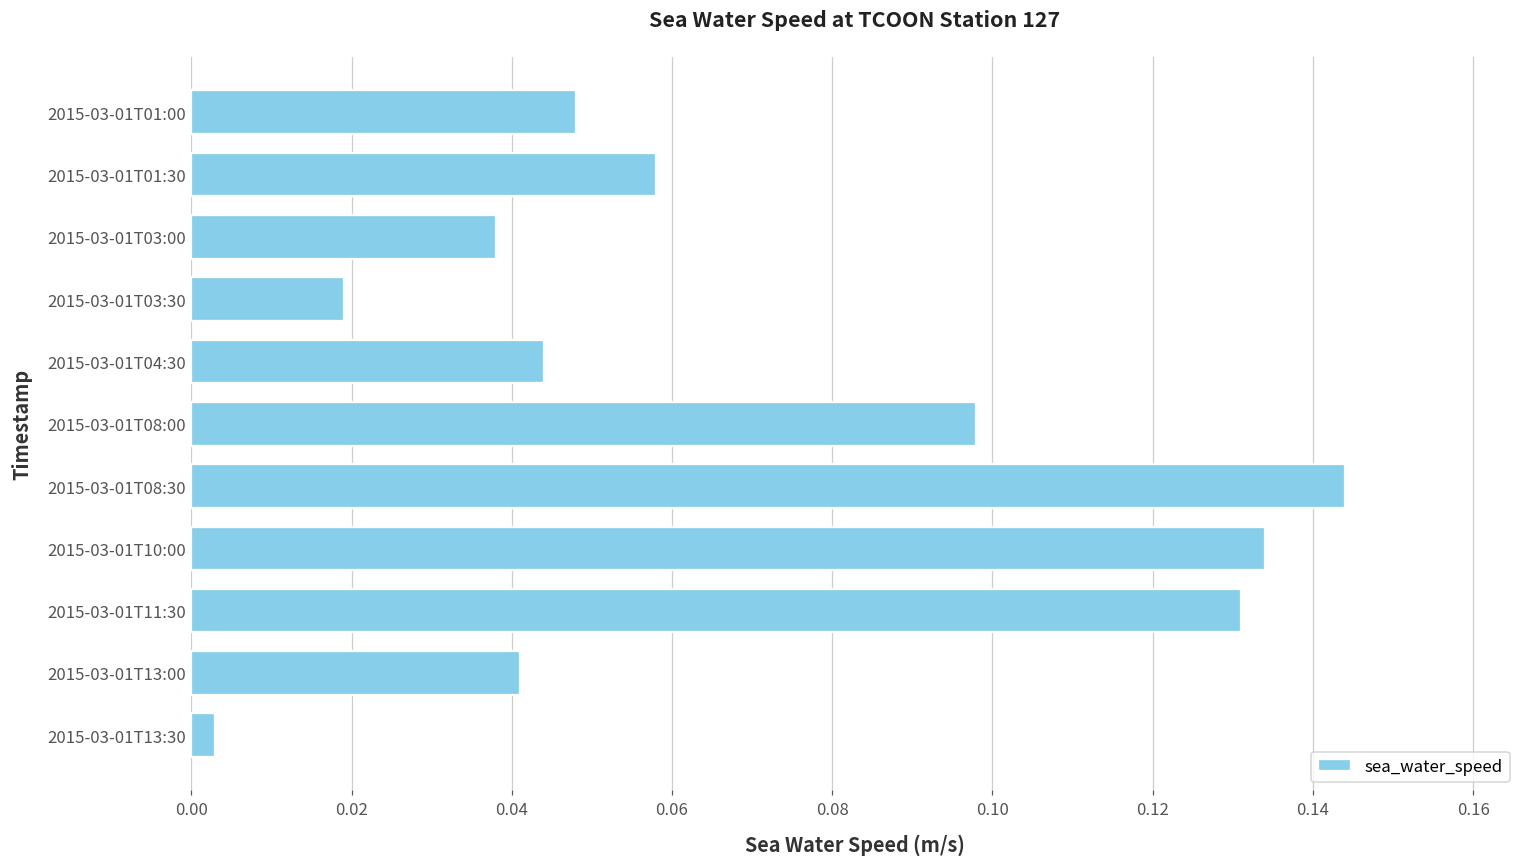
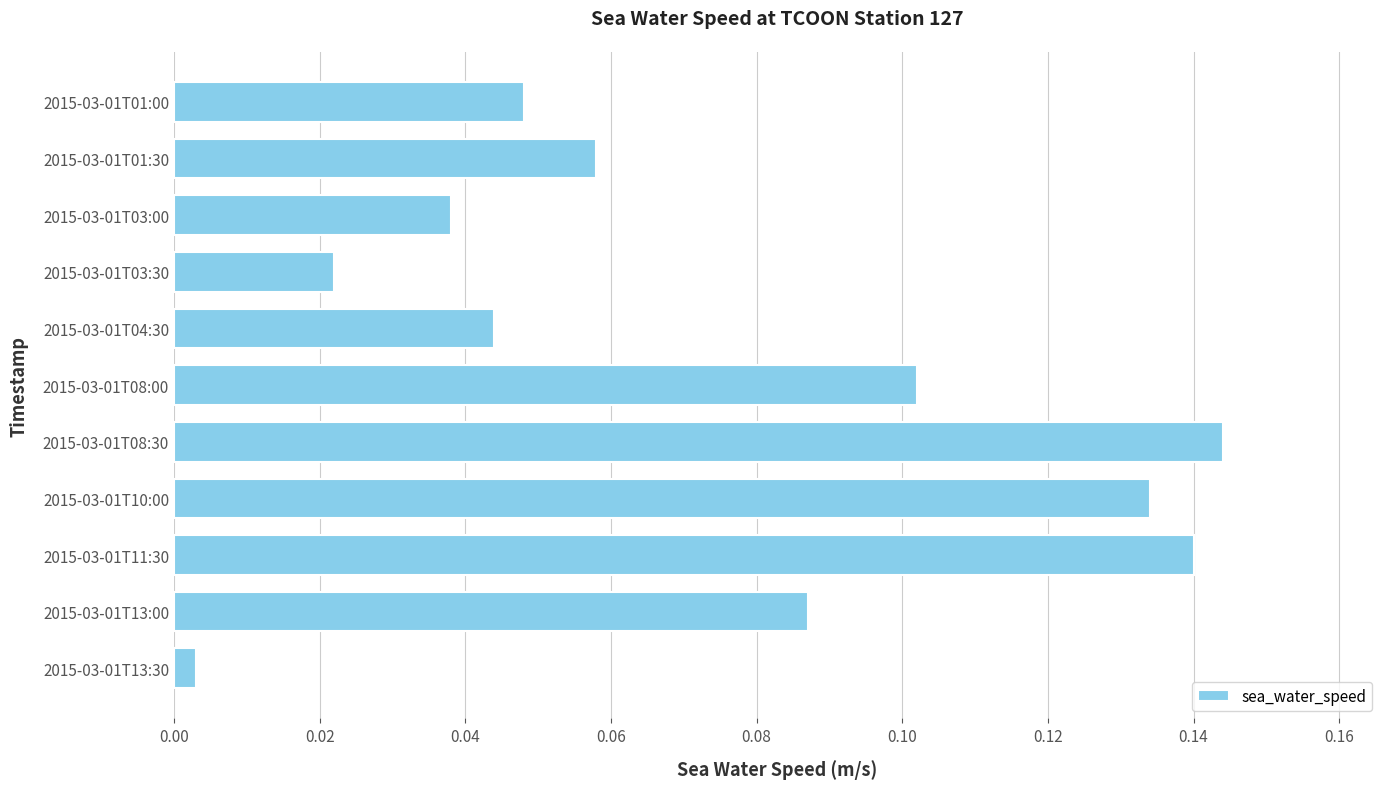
  {
    "2015-03-01T01:00": 0.048,
    "2015-03-01T01:30": 0.058,
    "2015-03-01T03:00": 0.038,
-   "2015-03-01T03:30": 0.019,
+   "2015-03-01T03:30": 0.022,
    "2015-03-01T04:30": 0.044,
-   "2015-03-01T08:00": 0.098,
+   "2015-03-01T08:00": 0.102,
    "2015-03-01T08:30": 0.144,
    "2015-03-01T10:00": 0.134,
-   "2015-03-01T11:30": 0.131,
-   "2015-03-01T13:00": 0.041,
+   "2015-03-01T11:30": 0.140,
+   "2015-03-01T13:00": 0.087,
    "2015-03-01T13:30": 0.003
  }
